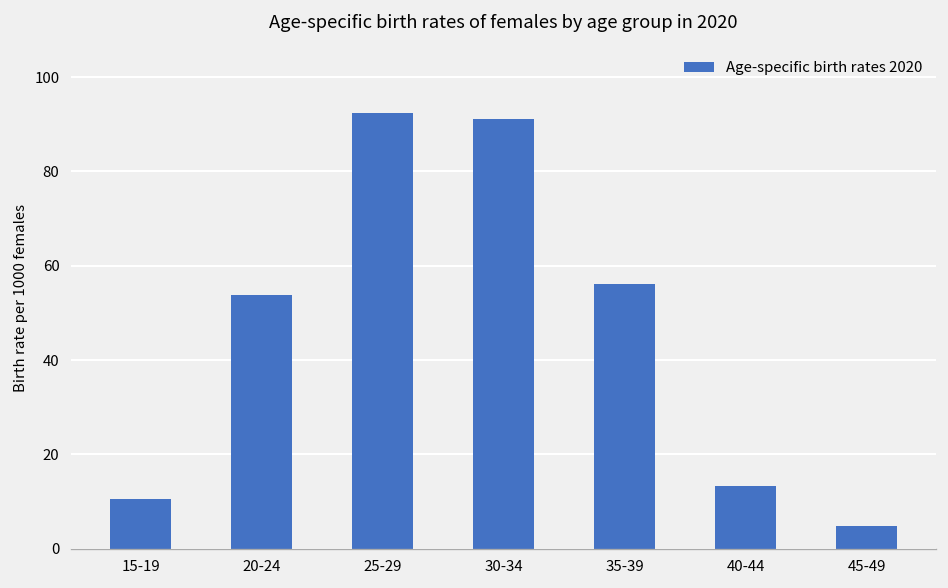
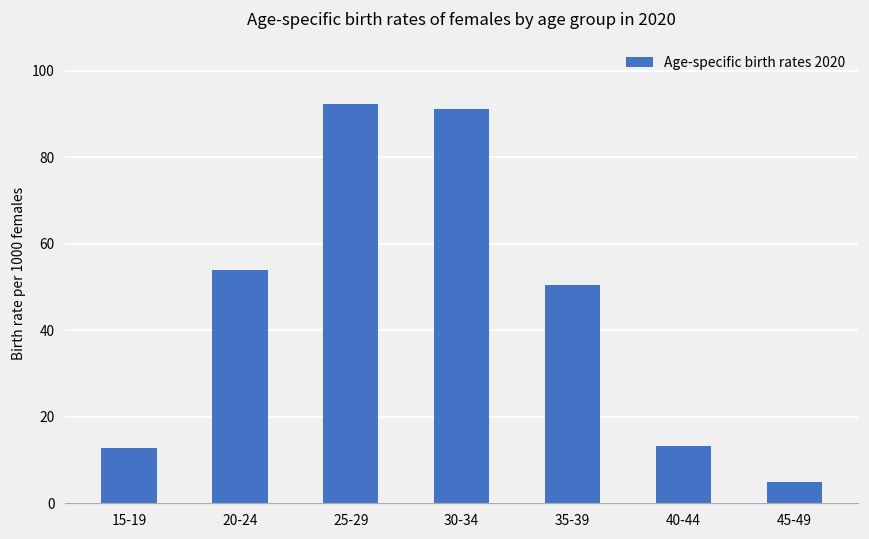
  {
-   "15-19": 11,
+   "15-19": 13,
    "20-24": 54,
    "25-29": 92,
    "30-34": 91,
-   "35-39": 56,
+   "35-39": 50,
    "40-44": 13,
    "45-49": 5
  }
